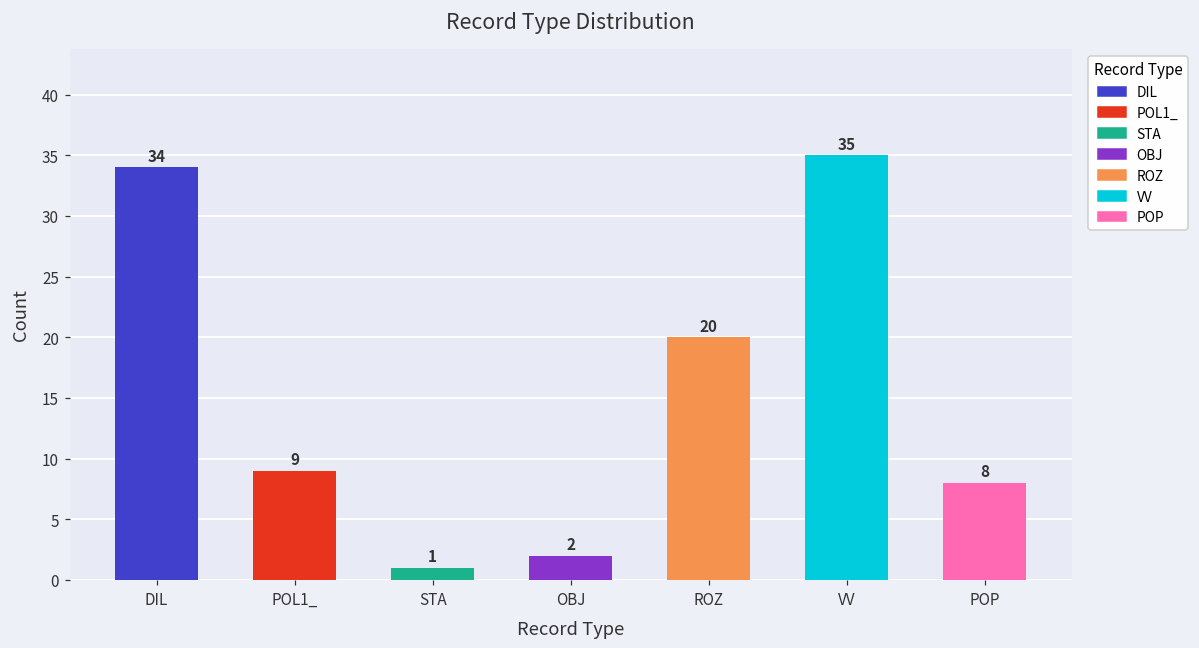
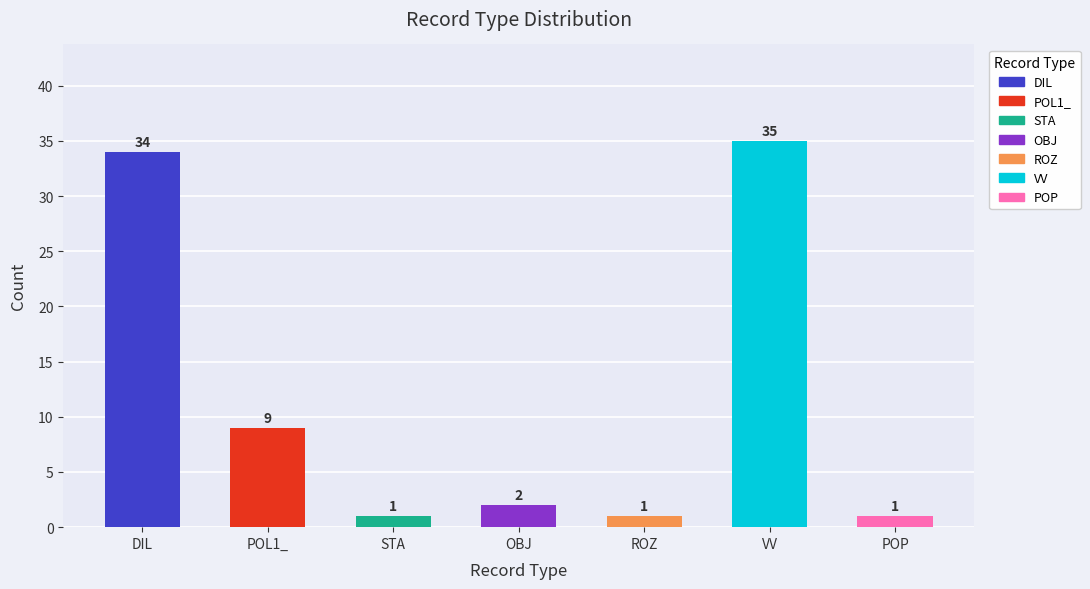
  {
    "DIL": 34,
    "POL1_": 9,
    "STA": 1,
    "OBJ": 2,
-   "ROZ": 20,
+   "ROZ": 1,
    "VV": 35,
-   "POP": 8
+   "POP": 1
  }
